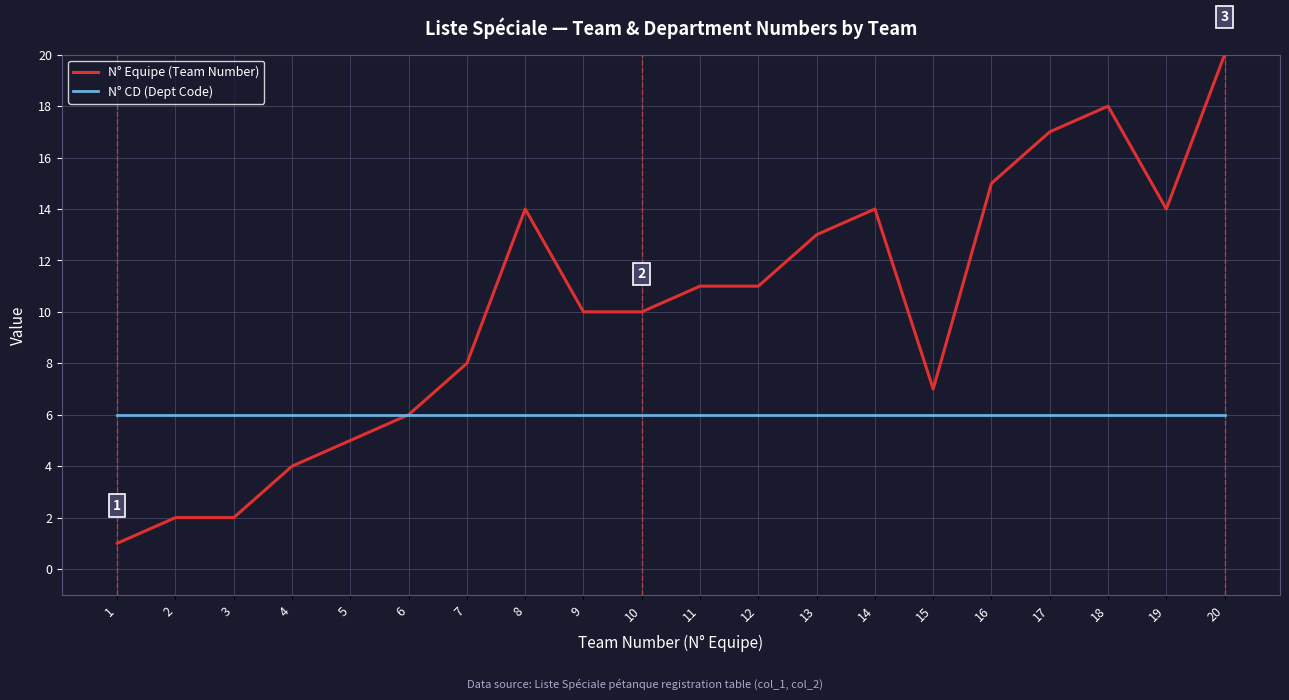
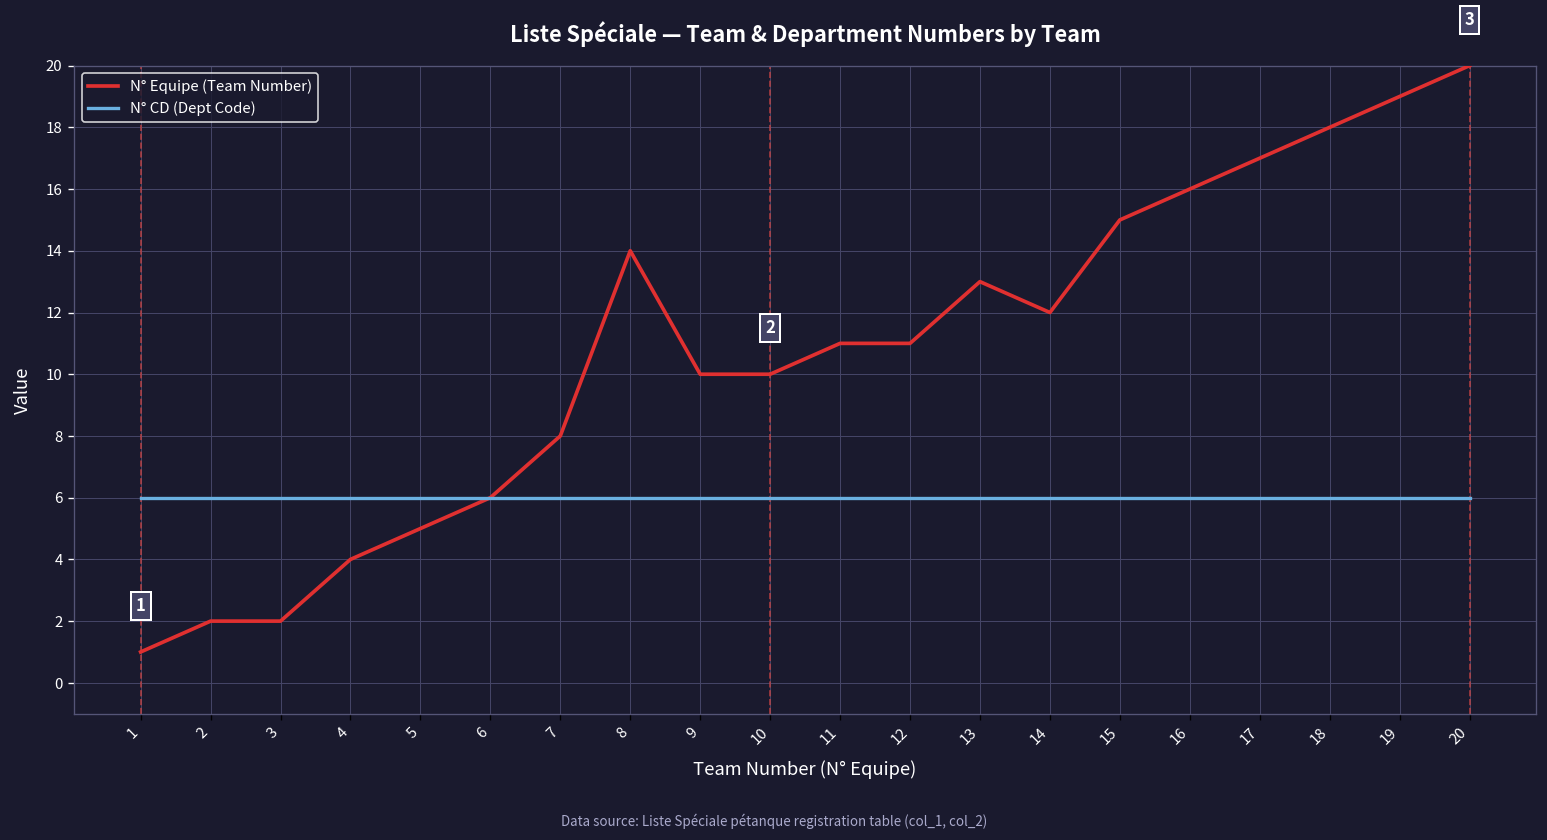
  {
    "N° Equipe (Team Number)": {
      "2": 2,
      "3": 2,
      "4": 4,
      "5": 5,
      "7": 8,
      "8": 14,
      "9": 10,
      "10": 10,
      "11": 11,
      "12": 11,
      "13": 13,
-     "14": 14,
-     "15": 7,
-     "16": 15,
+     "14": 12,
+     "15": 15,
+     "16": 16,
      "17": 17,
      "18": 18,
-     "19": 14,
+     "19": 19,
      "20": 20
    },
    "N° CD (Dept Code)": {
      "1": 6,
      "2": 6,
      "3": 6,
      "4": 6,
      "5": 6,
      "7": 6,
      "8": 6,
      "9": 6,
      "10": 6,
      "11": 6,
      "12": 6,
      "13": 6,
      "14": 6,
      "15": 6,
      "16": 6,
      "17": 6,
      "18": 6,
      "19": 6,
      "20": 6
    }
  }
